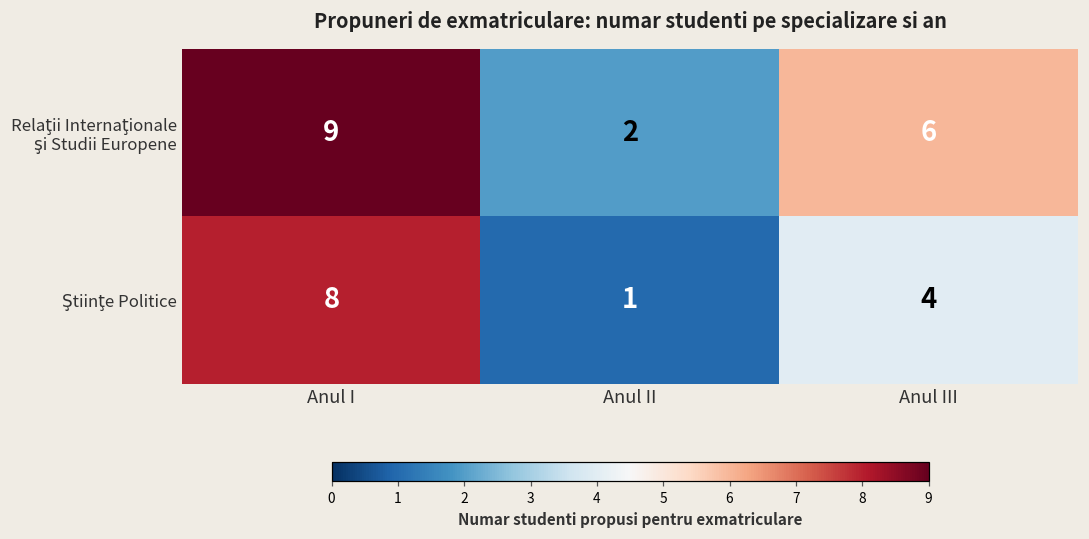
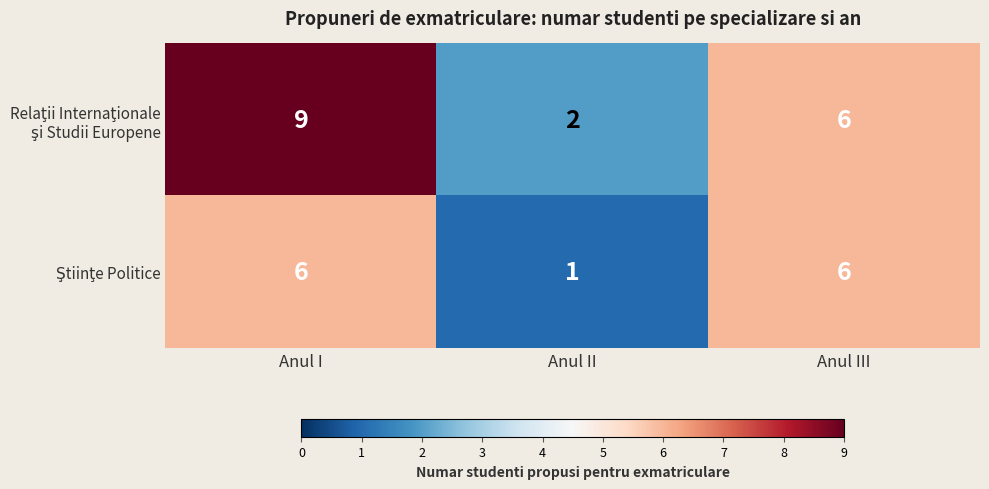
  {
    "Relaţii Internaţionale şi Studii Europene": {
      "Anul I": 9,
      "Anul II": 2,
      "Anul III": 6
    },
    "Ştiinţe Politice": {
-     "Anul I": 8,
+     "Anul I": 6,
      "Anul II": 1,
-     "Anul III": 4
+     "Anul III": 6
    }
  }
